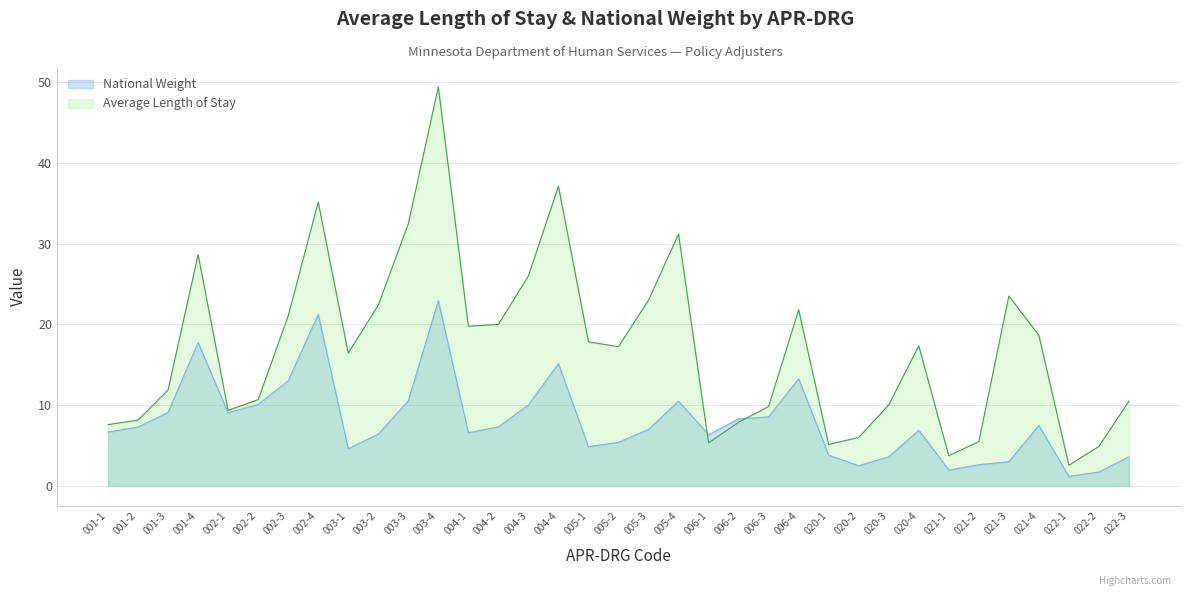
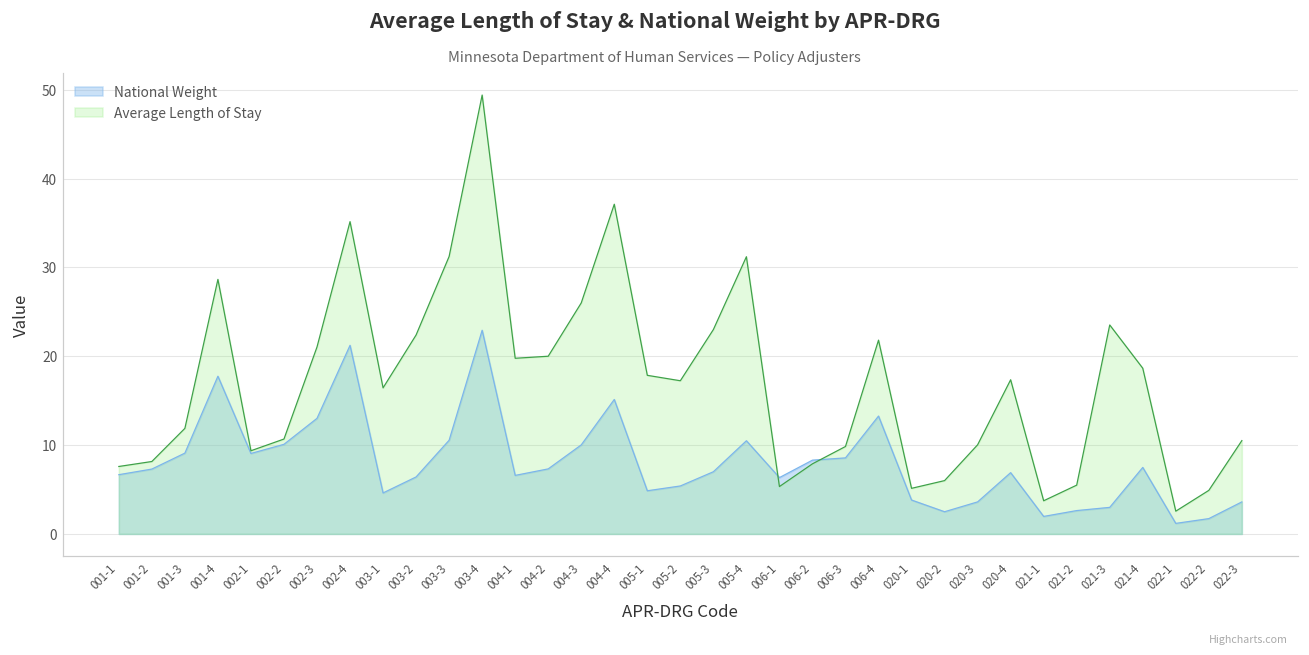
  {
    "National Weight": {
      "001-1": 7,
      "001-2": 7,
      "001-3": 9,
      "001-4": 18,
      "002-2": 10,
      "002-3": 13,
      "002-4": 21,
      "003-1": 5,
      "003-2": 6,
      "003-3": 11,
      "003-4": 23,
      "004-1": 7,
      "004-2": 7,
      "004-3": 10,
      "004-4": 15,
      "005-1": 5,
      "005-2": 5,
      "005-3": 7,
      "005-4": 10,
      "006-1": 6,
      "006-2": 8,
      "006-3": 9,
      "006-4": 13,
      "020-1": 4,
      "020-2": 2,
      "020-3": 4,
      "020-4": 7,
      "021-1": 2,
      "021-2": 3,
      "021-3": 3,
      "021-4": 7,
      "022-1": 1,
      "022-2": 2,
      "022-3": 4
    },
    "Average Length of Stay": {
      "001-1": 8,
      "001-2": 8,
      "001-3": 12,
      "001-4": 29,
      "002-2": 11,
      "002-3": 21,
      "002-4": 35,
      "003-1": 16,
      "003-2": 22,
-     "003-3": 32,
+     "003-3": 31,
      "003-4": 49,
      "004-1": 20,
      "004-2": 20,
      "004-3": 26,
      "004-4": 37,
      "005-1": 18,
      "005-2": 17,
      "005-3": 23,
      "005-4": 31,
      "006-1": 5,
      "006-2": 8,
      "006-3": 10,
      "006-4": 22,
      "020-1": 5,
      "020-2": 6,
      "020-3": 10,
      "020-4": 17,
      "021-1": 4,
      "021-2": 5,
      "021-3": 24,
      "021-4": 19,
      "022-1": 3,
      "022-2": 5,
      "022-3": 11
    }
  }
